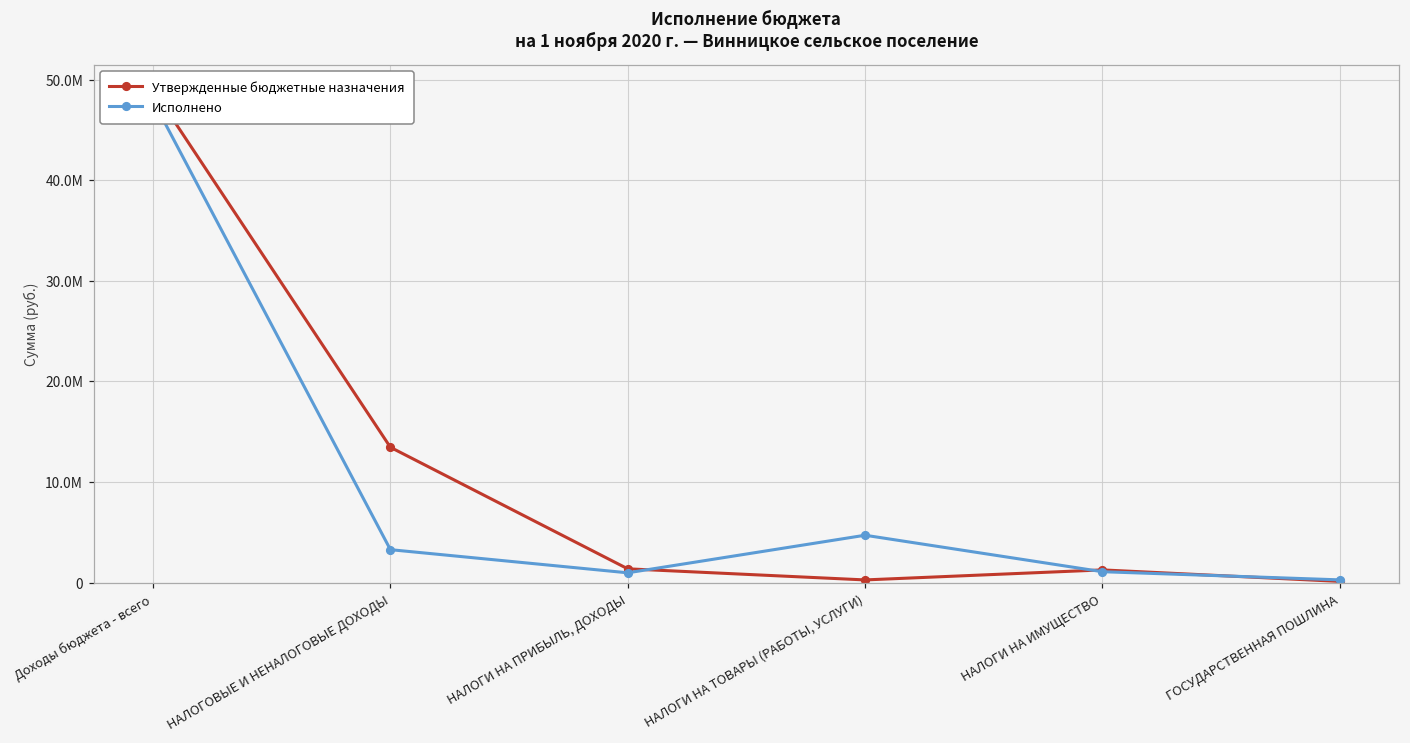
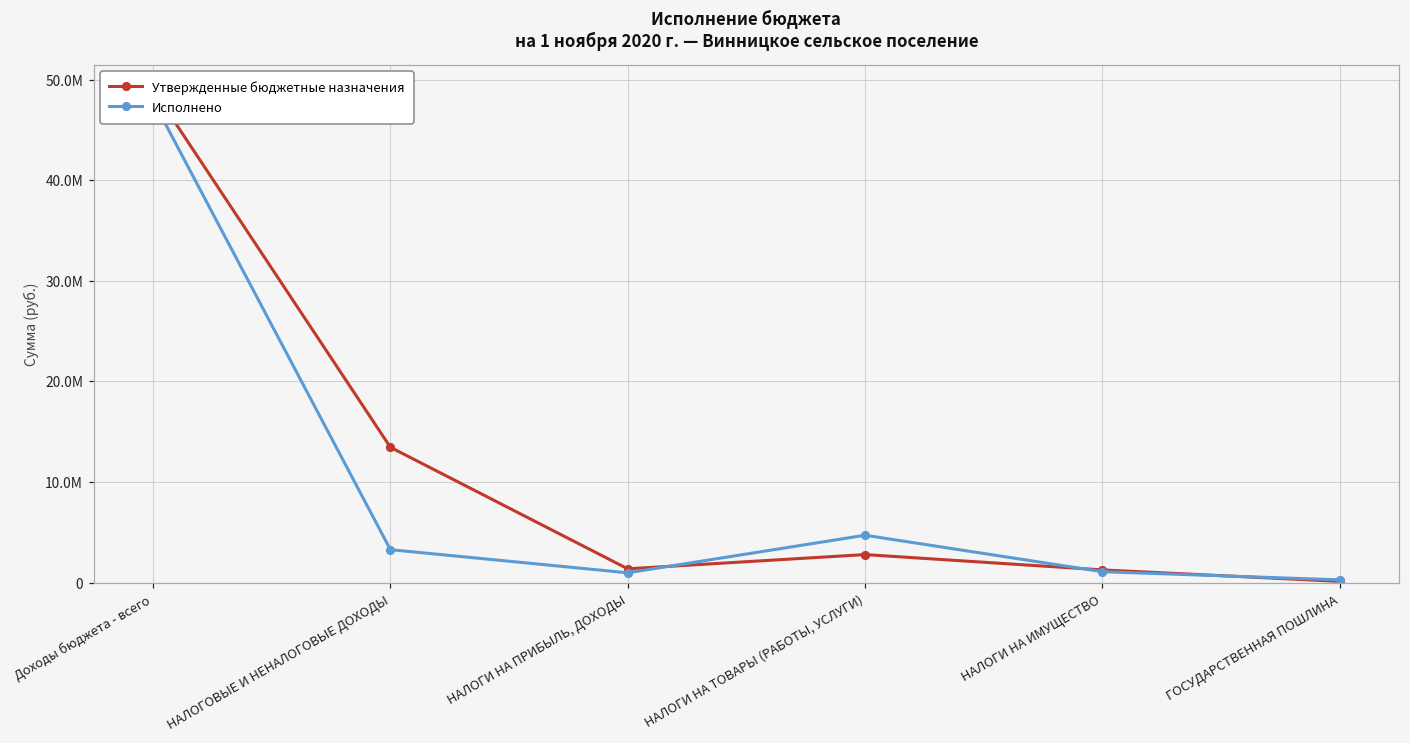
  {
    "Утвержденные бюджетные назначения": {
      "НАЛОГОВЫЕ И НЕНАЛОГОВЫЕ ДОХОДЫ": 13000000,
      "НАЛОГИ НА ПРИБЫЛЬ, ДОХОДЫ": 1000000,
-     "НАЛОГИ НА ТОВАРЫ (РАБОТЫ, УСЛУГИ)": 0
+     "НАЛОГИ НА ТОВАРЫ (РАБОТЫ, УСЛУГИ)": 3000000
    },
    "Исполнено": {
      "НАЛОГОВЫЕ И НЕНАЛОГОВЫЕ ДОХОДЫ": 3000000,
      "НАЛОГИ НА ПРИБЫЛЬ, ДОХОДЫ": 1000000,
      "НАЛОГИ НА ТОВАРЫ (РАБОТЫ, УСЛУГИ)": 5000000
    }
  }
